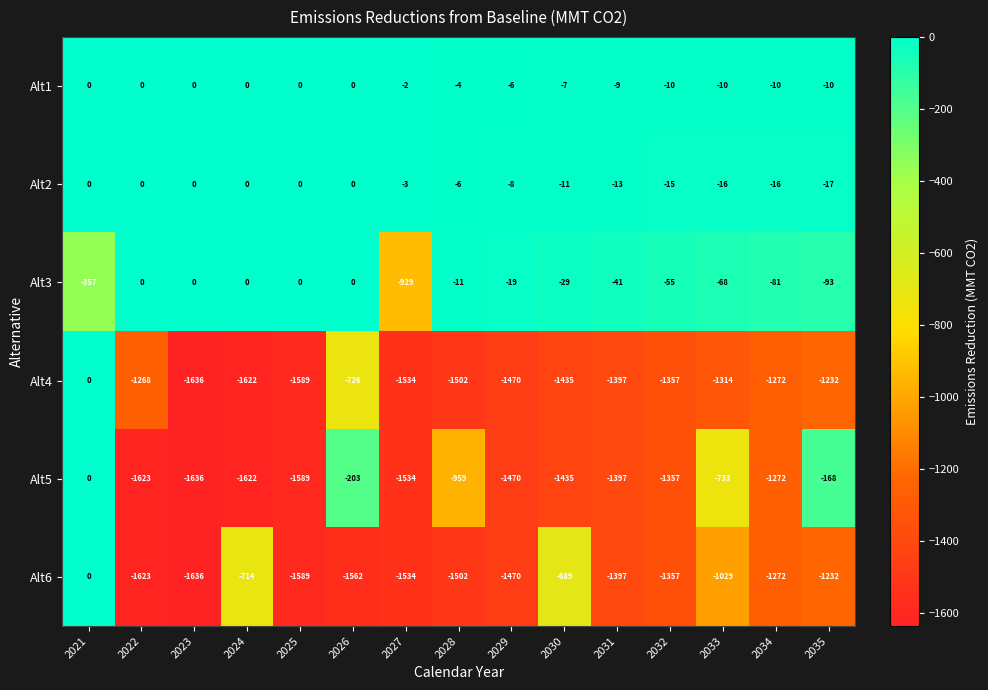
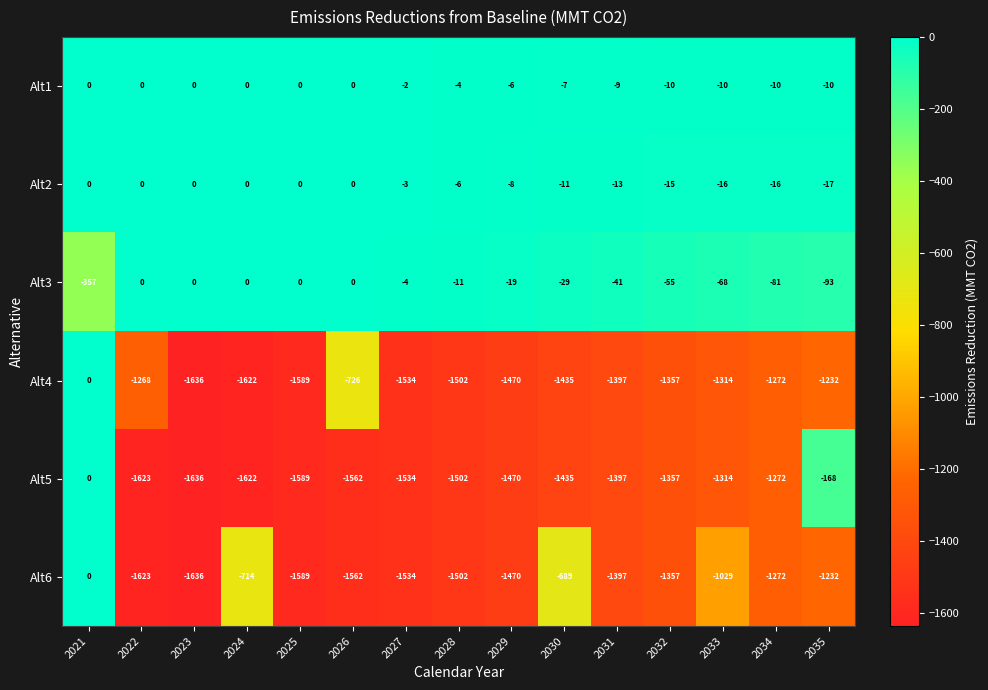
  {
    "Alt1": {
      "2021": 0,
      "2022": 0,
      "2023": 0,
      "2024": 0,
      "2025": 0,
      "2026": 0,
      "2027": -2,
      "2028": -4,
      "2029": -6,
      "2030": -7,
      "2031": -9,
      "2032": -10,
      "2033": -10,
      "2034": -10,
      "2035": -10
    },
    "Alt2": {
      "2021": 0,
      "2022": 0,
      "2023": 0,
      "2024": 0,
      "2025": 0,
      "2026": 0,
      "2027": -3,
      "2028": -6,
      "2029": -8,
      "2030": -11,
      "2031": -13,
      "2032": -15,
      "2033": -16,
      "2034": -16,
      "2035": -17
    },
    "Alt3": {
      "2021": -357,
      "2022": 0,
      "2023": 0,
      "2024": 0,
      "2025": 0,
      "2026": 0,
-     "2027": -929,
+     "2027": -4,
      "2028": -11,
      "2029": -19,
      "2030": -29,
      "2031": -41,
      "2032": -55,
      "2033": -68,
      "2034": -81,
      "2035": -93
    },
    "Alt4": {
      "2021": 0,
      "2022": -1268,
      "2023": -1636,
      "2024": -1622,
      "2025": -1589,
      "2026": -726,
      "2027": -1534,
      "2028": -1502,
      "2029": -1470,
      "2030": -1435,
      "2031": -1397,
      "2032": -1357,
      "2033": -1314,
      "2034": -1272,
      "2035": -1232
    },
    "Alt5": {
      "2021": 0,
      "2022": -1623,
      "2023": -1636,
      "2024": -1622,
      "2025": -1589,
-     "2026": -203,
+     "2026": -1562,
      "2027": -1534,
-     "2028": -959,
+     "2028": -1502,
      "2029": -1470,
      "2030": -1435,
      "2031": -1397,
      "2032": -1357,
-     "2033": -733,
+     "2033": -1314,
      "2034": -1272,
      "2035": -168
    },
    "Alt6": {
      "2021": 0,
      "2022": -1623,
      "2023": -1636,
      "2024": -714,
      "2025": -1589,
      "2026": -1562,
      "2027": -1534,
      "2028": -1502,
      "2029": -1470,
      "2030": -689,
      "2031": -1397,
      "2032": -1357,
      "2033": -1029,
      "2034": -1272,
      "2035": -1232
    }
  }
